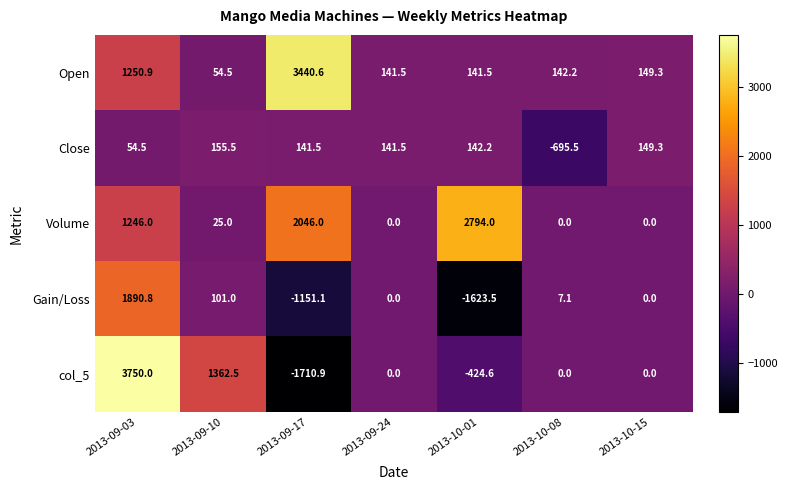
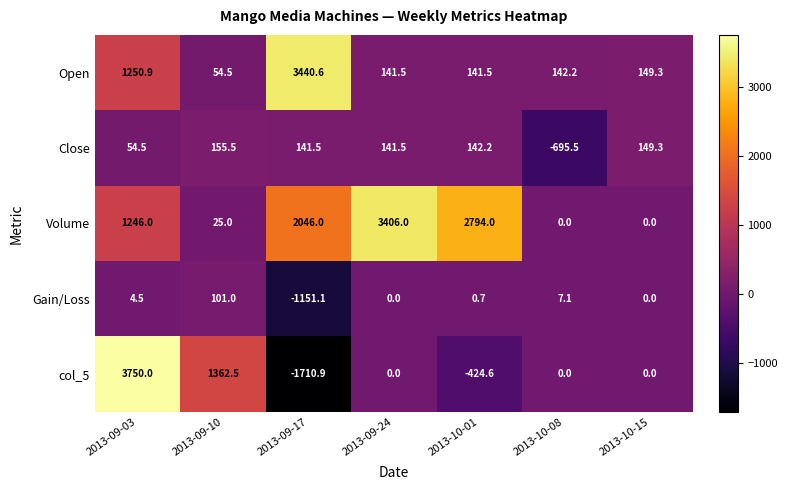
  {
    "Open": {
      "2013-09-03": 1250.9,
      "2013-09-10": 54.5,
      "2013-09-17": 3440.6,
      "2013-09-24": 141.5,
      "2013-10-01": 141.5,
      "2013-10-08": 142.2,
      "2013-10-15": 149.3
    },
    "Close": {
      "2013-09-03": 54.5,
      "2013-09-10": 155.5,
      "2013-09-17": 141.5,
      "2013-09-24": 141.5,
      "2013-10-01": 142.2,
      "2013-10-08": -695.5,
      "2013-10-15": 149.3
    },
    "Volume": {
      "2013-09-03": 1246.0,
      "2013-09-10": 25.0,
      "2013-09-17": 2046.0,
-     "2013-09-24": 0.0,
+     "2013-09-24": 3406.0,
      "2013-10-01": 2794.0,
      "2013-10-08": 0.0,
      "2013-10-15": 0.0
    },
    "Gain/Loss": {
-     "2013-09-03": 1890.8,
+     "2013-09-03": 4.5,
      "2013-09-10": 101.0,
      "2013-09-17": -1151.1,
      "2013-09-24": 0.0,
-     "2013-10-01": -1623.5,
+     "2013-10-01": 0.7,
      "2013-10-08": 7.1,
      "2013-10-15": 0.0
    },
    "col_5": {
      "2013-09-03": 3750.0,
      "2013-09-10": 1362.5,
      "2013-09-17": -1710.9,
      "2013-09-24": 0.0,
      "2013-10-01": -424.6,
      "2013-10-08": 0.0,
      "2013-10-15": 0.0
    }
  }
